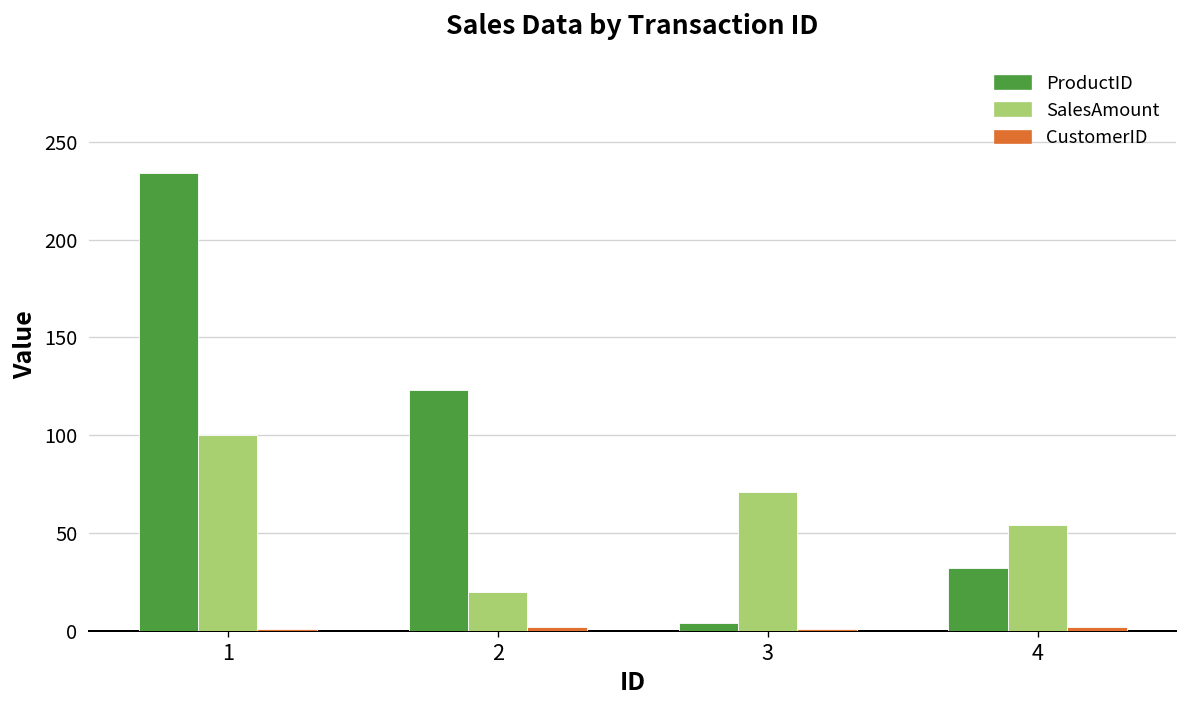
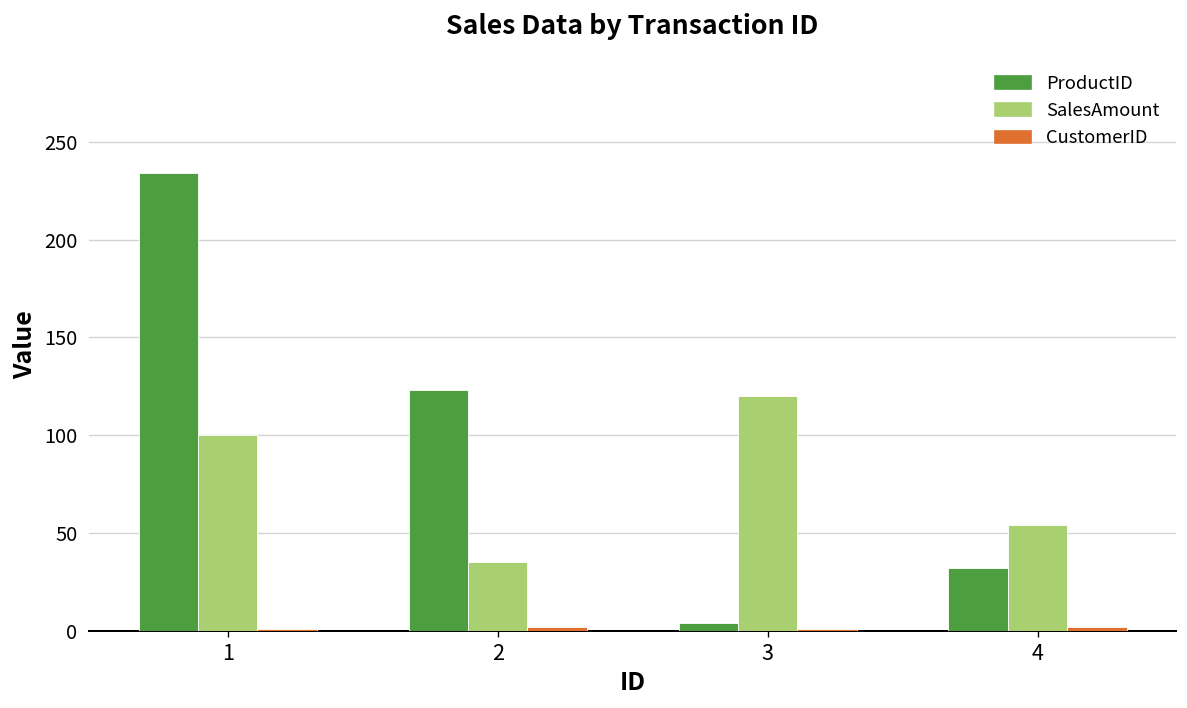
  {
    "ProductID": {
      "1": 234,
      "2": 123,
      "3": 4,
      "4": 32
    },
    "SalesAmount": {
      "1": 100,
-     "2": 20,
-     "3": 71,
+     "2": 35,
+     "3": 120,
      "4": 54
    },
    "CustomerID": {
      "2": 2,
      "4": 2
    }
  }
